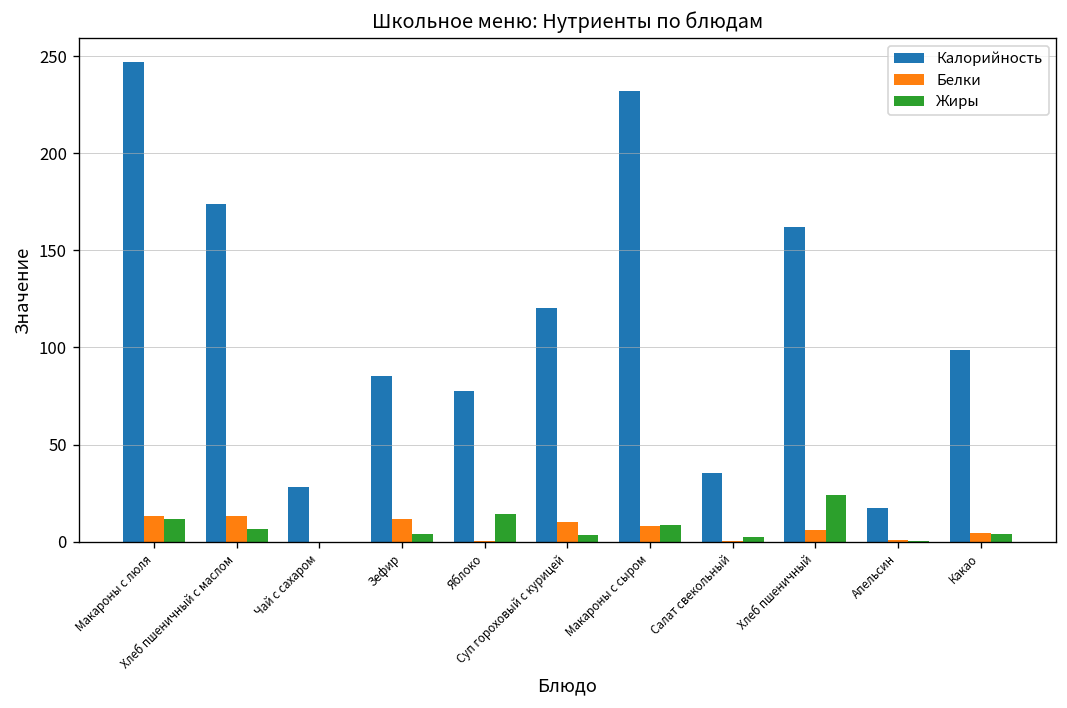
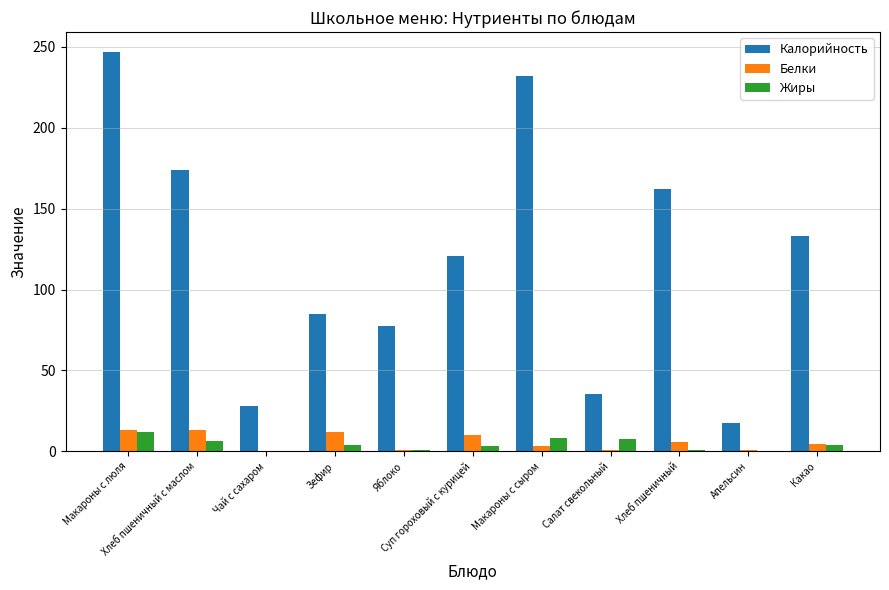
  {
    "Калорийность": {
      "Макароны с люля": 247,
      "Хлеб пшеничный с маслом": 174,
      "Чай с сахаром": 28,
      "Зефир": 85,
      "Яблоко": 77,
      "Суп гороховый с курицей": 121,
      "Макароны с сыром": 232,
      "Салат свекольный": 36,
      "Хлеб пшеничный": 162,
      "Апельсин": 17,
-     "Какао": 99
+     "Какао": 133
    },
    "Белки": {
      "Макароны с люля": 13,
      "Хлеб пшеничный с маслом": 13,
      "Чай с сахаром": 0,
      "Зефир": 12,
      "Суп гороховый с курицей": 10,
-     "Макароны с сыром": 8,
+     "Макароны с сыром": 3,
      "Хлеб пшеничный": 6,
      "Какао": 5
    },
    "Жиры": {
      "Макароны с люля": 12,
      "Хлеб пшеничный с маслом": 6,
      "Чай с сахаром": 0,
      "Зефир": 4,
-     "Яблоко": 14,
+     "Яблоко": 1,
      "Суп гороховый с курицей": 3,
      "Макароны с сыром": 8,
-     "Салат свекольный": 2,
-     "Хлеб пшеничный": 24,
+     "Салат свекольный": 8,
+     "Хлеб пшеничный": 1,
      "Какао": 4
    }
  }
